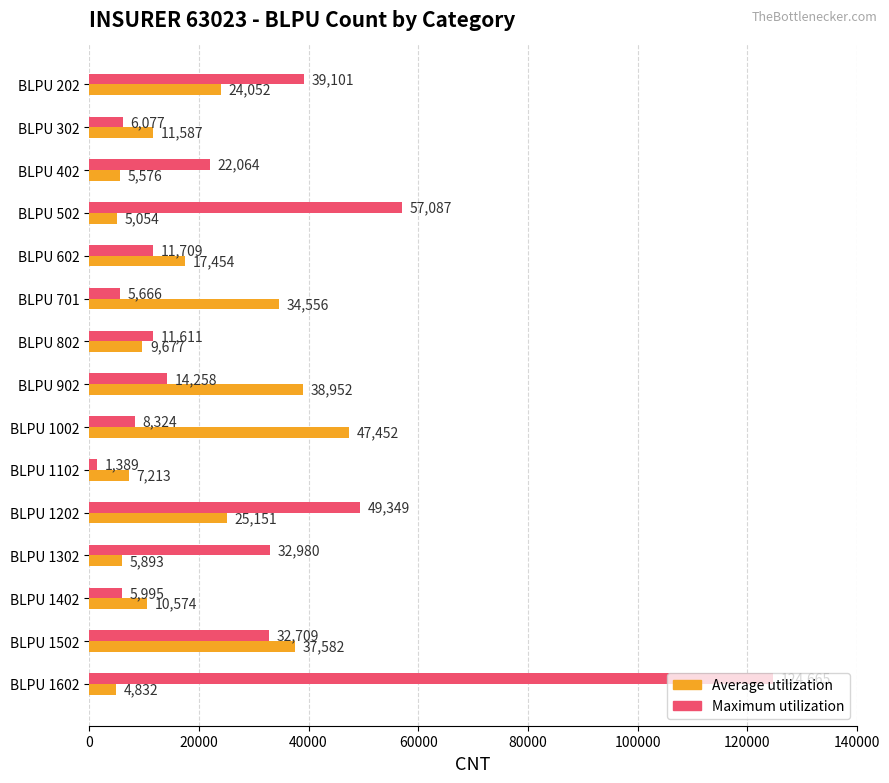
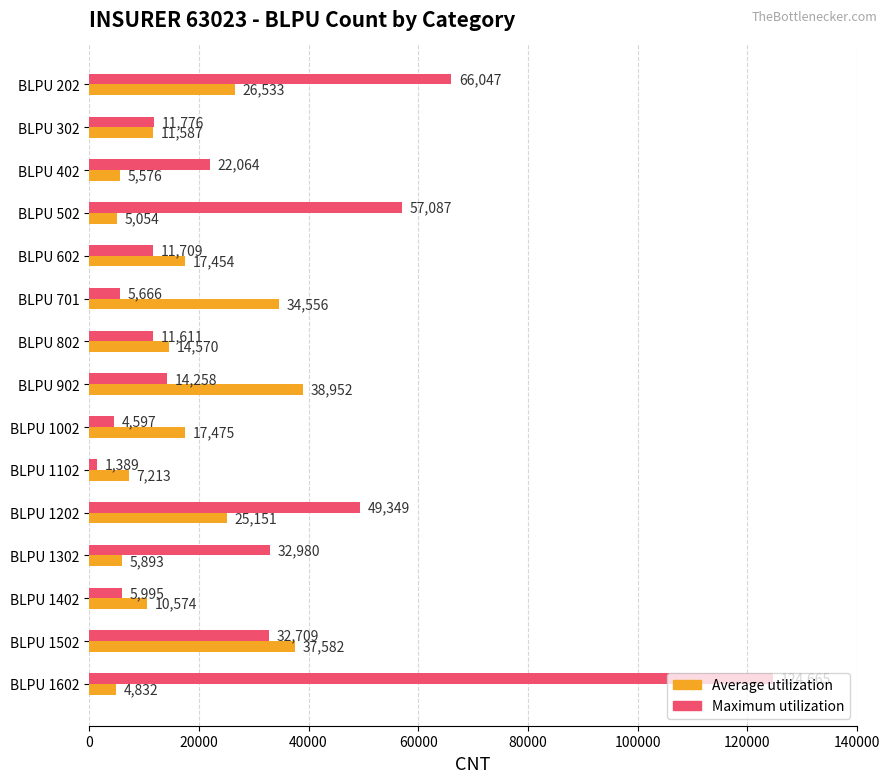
  {
    "Average utilization": {
-     "BLPU 202": "24,052",
+     "BLPU 202": "26,533",
      "BLPU 402": "5,576",
      "BLPU 502": "5,054",
      "BLPU 602": "17,454",
      "BLPU 701": "34,556",
-     "BLPU 802": "9,677",
+     "BLPU 802": "14,570",
      "BLPU 902": "38,952",
-     "BLPU 1002": "47,452",
+     "BLPU 1002": "17,475",
      "BLPU 1102": "7,213",
      "BLPU 1202": "25,151",
      "BLPU 1302": "5,893",
      "BLPU 1402": "10,574",
      "BLPU 1502": "37,582",
      "BLPU 1602": "4,832"
    },
    "Maximum utilization": {
-     "BLPU 202": "39,101",
-     "BLPU 302": "6,077",
+     "BLPU 202": "66,047",
+     "BLPU 302": "11,776",
      "BLPU 402": "22,064",
      "BLPU 502": "57,087",
      "BLPU 602": "11,709",
      "BLPU 701": "5,666",
      "BLPU 802": "11,611",
      "BLPU 902": "14,258",
-     "BLPU 1002": "8,324",
+     "BLPU 1002": "4,597",
      "BLPU 1102": "1,389",
      "BLPU 1202": "49,349",
      "BLPU 1302": "32,980",
      "BLPU 1402": "5,995",
      "BLPU 1502": "32,709"
    }
  }
